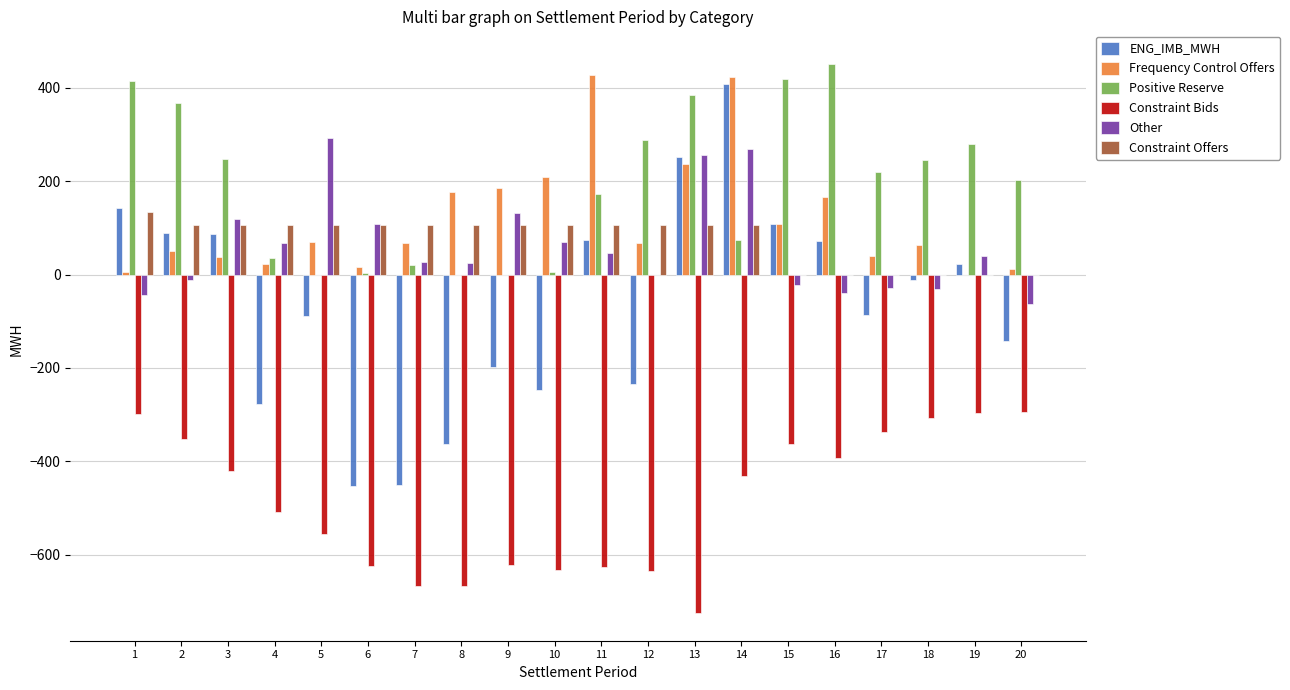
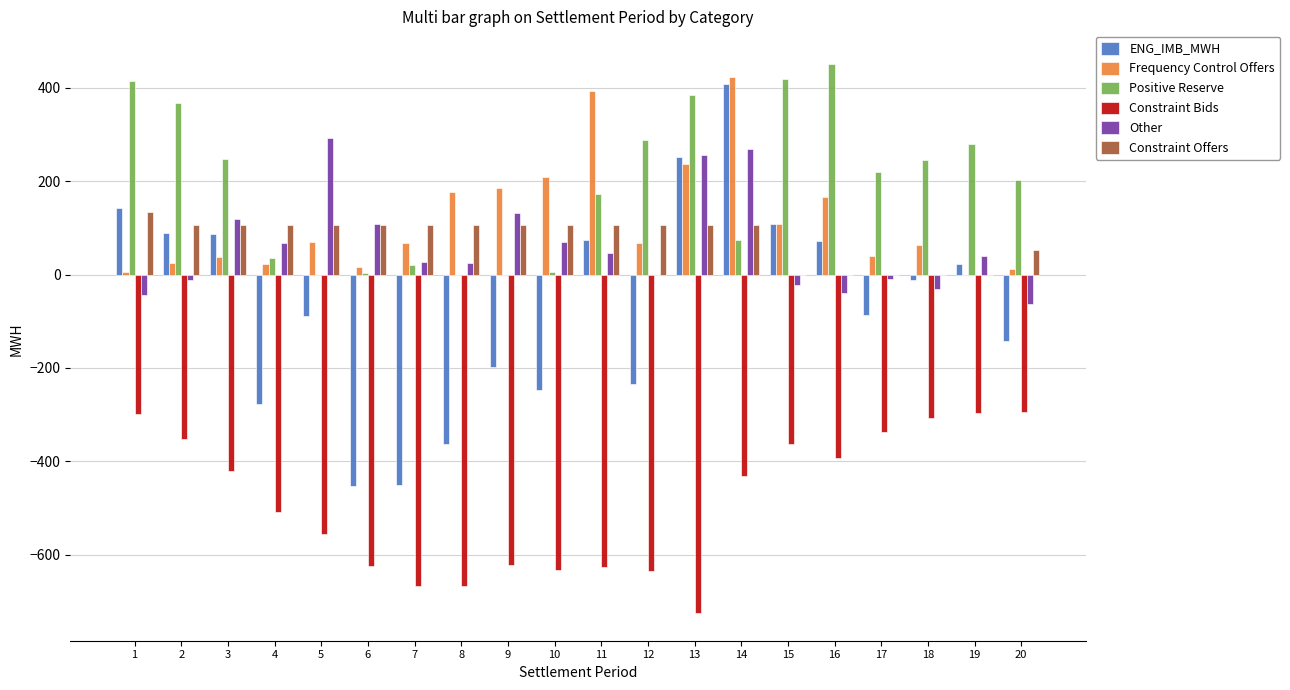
  {
    "ENG_IMB_MWH": {
      "1": 140,
      "2": 90,
      "3": 90,
      "4": -280,
      "5": -90,
      "6": -450,
      "7": -450,
      "8": -360,
      "9": -200,
      "10": -250,
      "11": 70,
      "12": -240,
      "13": 250,
      "14": 410,
      "15": 110,
      "16": 70,
      "17": -90,
      "18": -10,
      "19": 20,
      "20": -140
    },
    "Frequency Control Offers": {
      "1": 10,
-     "2": 50,
+     "2": 30,
      "3": 40,
      "4": 20,
      "5": 70,
      "6": 20,
      "7": 70,
      "8": 180,
      "9": 190,
      "10": 210,
-     "11": 430,
+     "11": 390,
      "12": 70,
      "13": 240,
      "14": 420,
      "15": 110,
      "16": 170,
      "17": 40,
      "18": 60,
      "19": 0,
      "20": 10
    },
    "Positive Reserve": {
      "1": 420,
      "2": 370,
      "3": 250,
      "4": 40,
      "5": 0,
      "7": 20,
      "8": 0,
      "9": 0,
      "11": 170,
      "12": 290,
      "13": 380,
      "14": 70,
      "15": 420,
      "16": 450,
      "17": 220,
      "18": 250,
      "19": 280,
      "20": 200
    },
    "Constraint Bids": {
      "1": -300,
      "2": -350,
      "3": -420,
      "4": -510,
      "5": -560,
      "6": -620,
      "7": -670,
      "8": -670,
      "9": -620,
      "10": -630,
      "11": -630,
      "12": -630,
      "13": -730,
      "14": -430,
      "15": -360,
      "16": -390,
      "17": -340,
      "18": -310,
      "19": -300,
      "20": -290
    },
    "Other": {
      "1": -40,
      "2": -10,
      "3": 120,
      "4": 70,
      "5": 290,
      "6": 110,
      "7": 30,
      "8": 20,
      "9": 130,
      "10": 70,
      "11": 50,
      "13": 250,
      "14": 270,
      "15": -20,
      "16": -40,
-     "17": -30,
+     "17": -10,
      "18": -30,
      "19": 40,
      "20": -60
    },
    "Constraint Offers": {
      "1": 130,
      "2": 110,
      "3": 110,
      "4": 110,
      "5": 110,
      "6": 110,
      "7": 110,
      "8": 110,
      "9": 110,
      "10": 110,
      "11": 110,
      "12": 110,
      "13": 110,
      "14": 110,
      "15": 0,
      "16": 0,
      "17": 0,
      "18": 0,
      "19": 0,
-     "20": 0
+     "20": 50
    }
  }
